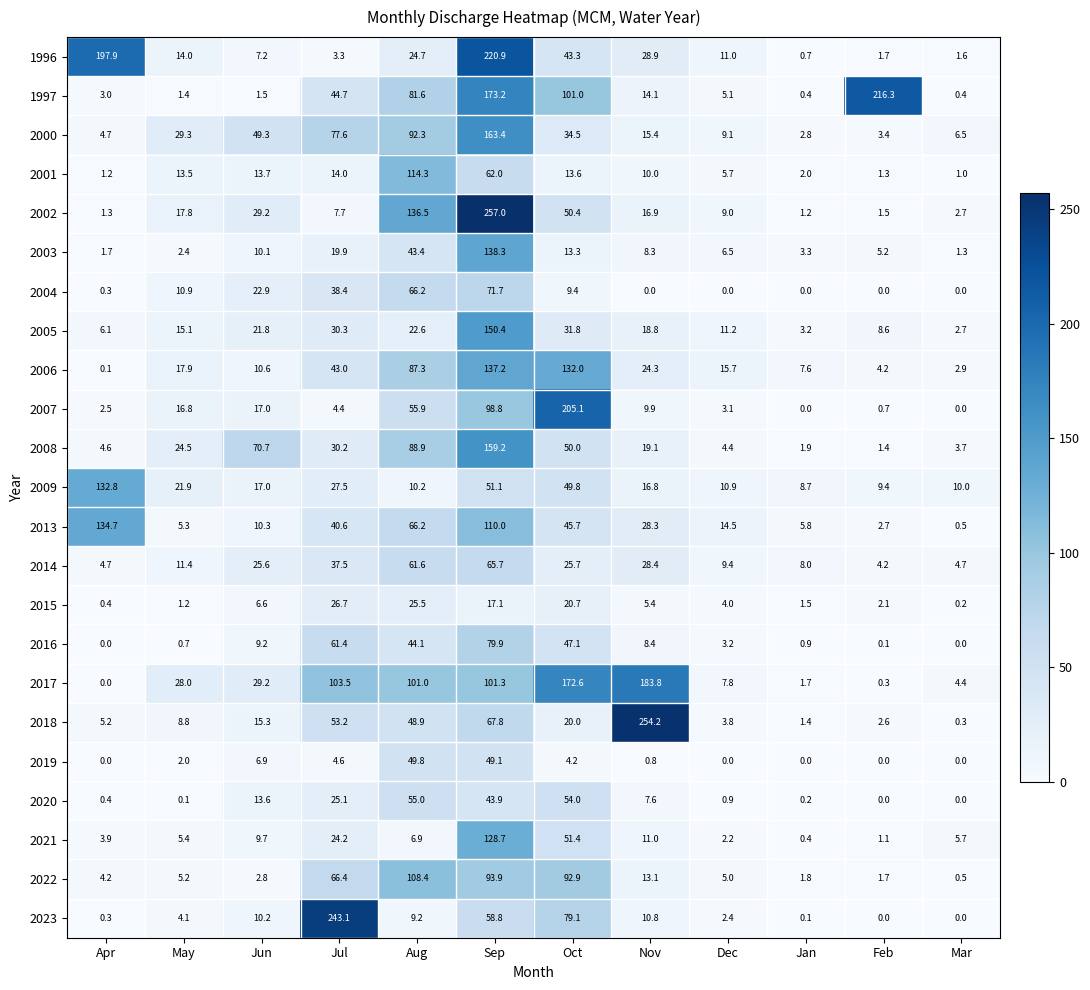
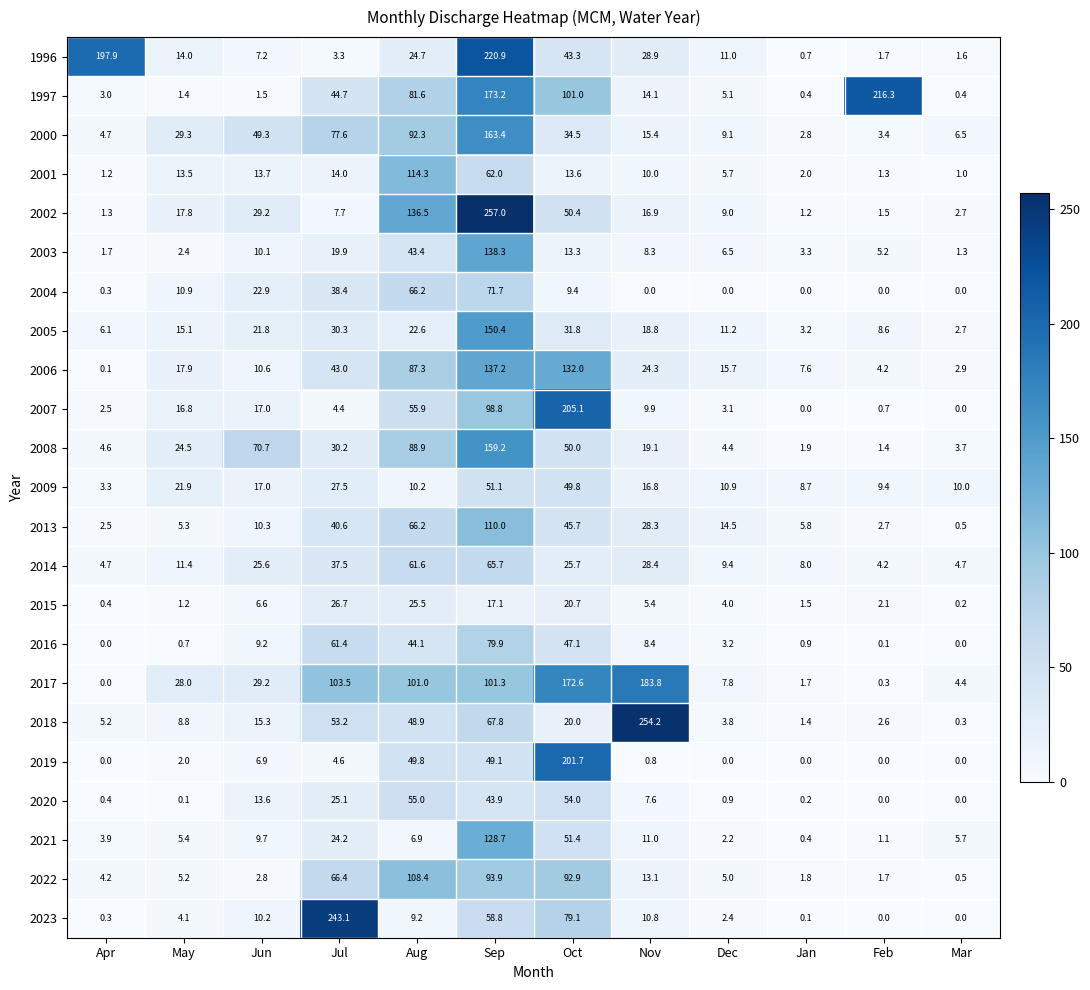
  {
    "2009": {
-     "Apr": 132.8,
+     "Apr": 3.3,
      "May": 21.9,
      "Jun": 17.0,
      "Jul": 27.5,
      "Aug": 10.2,
      "Sep": 51.1,
      "Oct": 49.8,
      "Nov": 16.8,
      "Dec": 10.9,
      "Jan": 8.7,
      "Feb": 9.4,
      "Mar": 10.0
    },
    "2013": {
-     "Apr": 134.7,
+     "Apr": 2.5,
      "May": 5.3,
      "Jun": 10.3,
      "Jul": 40.6,
      "Aug": 66.2,
      "Sep": 110.0,
      "Oct": 45.7,
      "Nov": 28.3,
      "Dec": 14.5,
      "Jan": 5.8,
      "Feb": 2.7,
      "Mar": 0.5
    },
    "2019": {
      "Apr": 0.0,
      "May": 2.0,
      "Jun": 6.9,
      "Jul": 4.6,
      "Aug": 49.8,
      "Sep": 49.1,
-     "Oct": 4.2,
+     "Oct": 201.7,
      "Nov": 0.8,
      "Dec": 0.0,
      "Jan": 0.0,
      "Feb": 0.0,
      "Mar": 0.0
    }
  }
